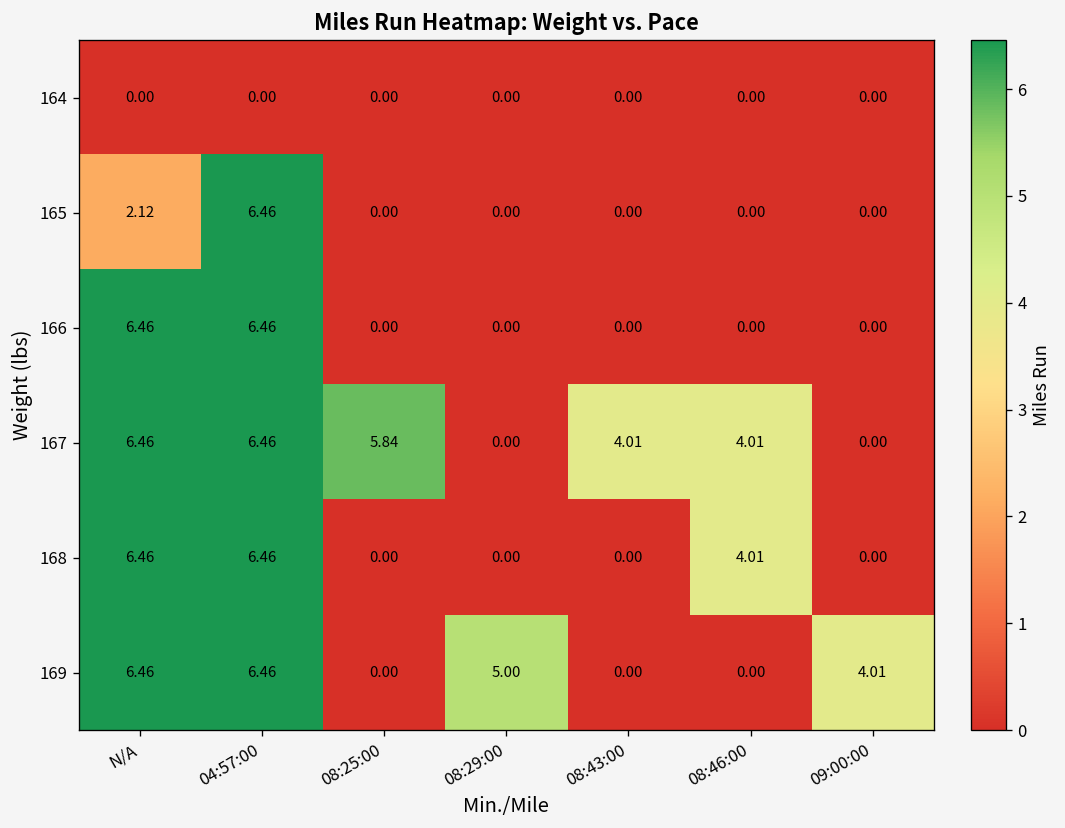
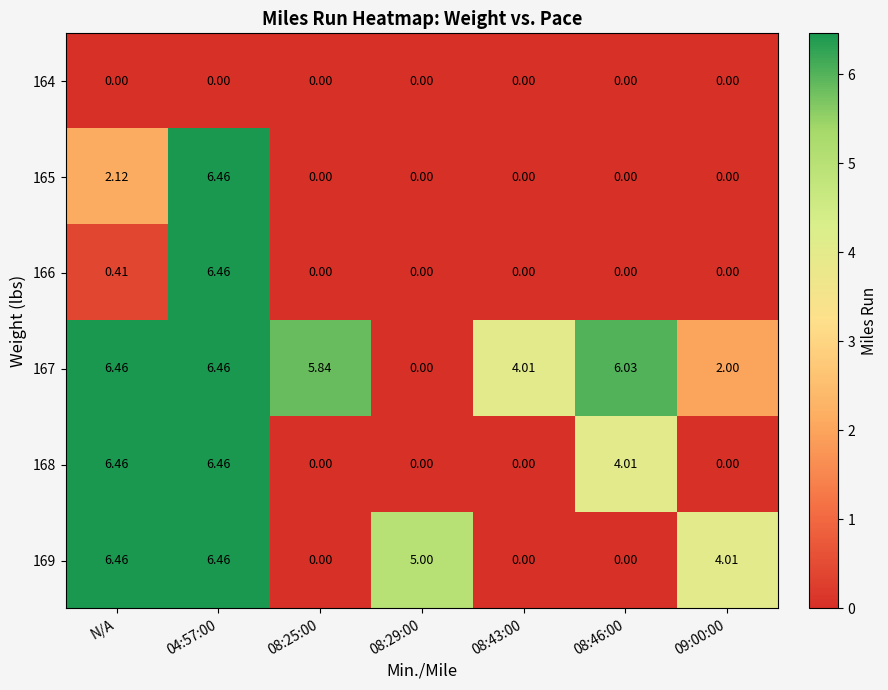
  {
    "164": {
      "N/A": 0.00,
      "04:57:00": 0.00,
      "08:25:00": 0.00,
      "08:29:00": 0.00,
      "08:43:00": 0.00,
      "08:46:00": 0.00,
      "09:00:00": 0.00
    },
    "165": {
      "N/A": 2.12,
      "04:57:00": 6.46,
      "08:25:00": 0.00,
      "08:29:00": 0.00,
      "08:43:00": 0.00,
      "08:46:00": 0.00,
      "09:00:00": 0.00
    },
    "166": {
-     "N/A": 6.46,
+     "N/A": 0.41,
      "04:57:00": 6.46,
      "08:25:00": 0.00,
      "08:29:00": 0.00,
      "08:43:00": 0.00,
      "08:46:00": 0.00,
      "09:00:00": 0.00
    },
    "167": {
      "N/A": 6.46,
      "04:57:00": 6.46,
      "08:25:00": 5.84,
      "08:29:00": 0.00,
      "08:43:00": 4.01,
-     "08:46:00": 4.01,
-     "09:00:00": 0.00
+     "08:46:00": 6.03,
+     "09:00:00": 2.00
    },
    "168": {
      "N/A": 6.46,
      "04:57:00": 6.46,
      "08:25:00": 0.00,
      "08:29:00": 0.00,
      "08:43:00": 0.00,
      "08:46:00": 4.01,
      "09:00:00": 0.00
    },
    "169": {
      "N/A": 6.46,
      "04:57:00": 6.46,
      "08:25:00": 0.00,
      "08:29:00": 5.00,
      "08:43:00": 0.00,
      "08:46:00": 0.00,
      "09:00:00": 4.01
    }
  }
